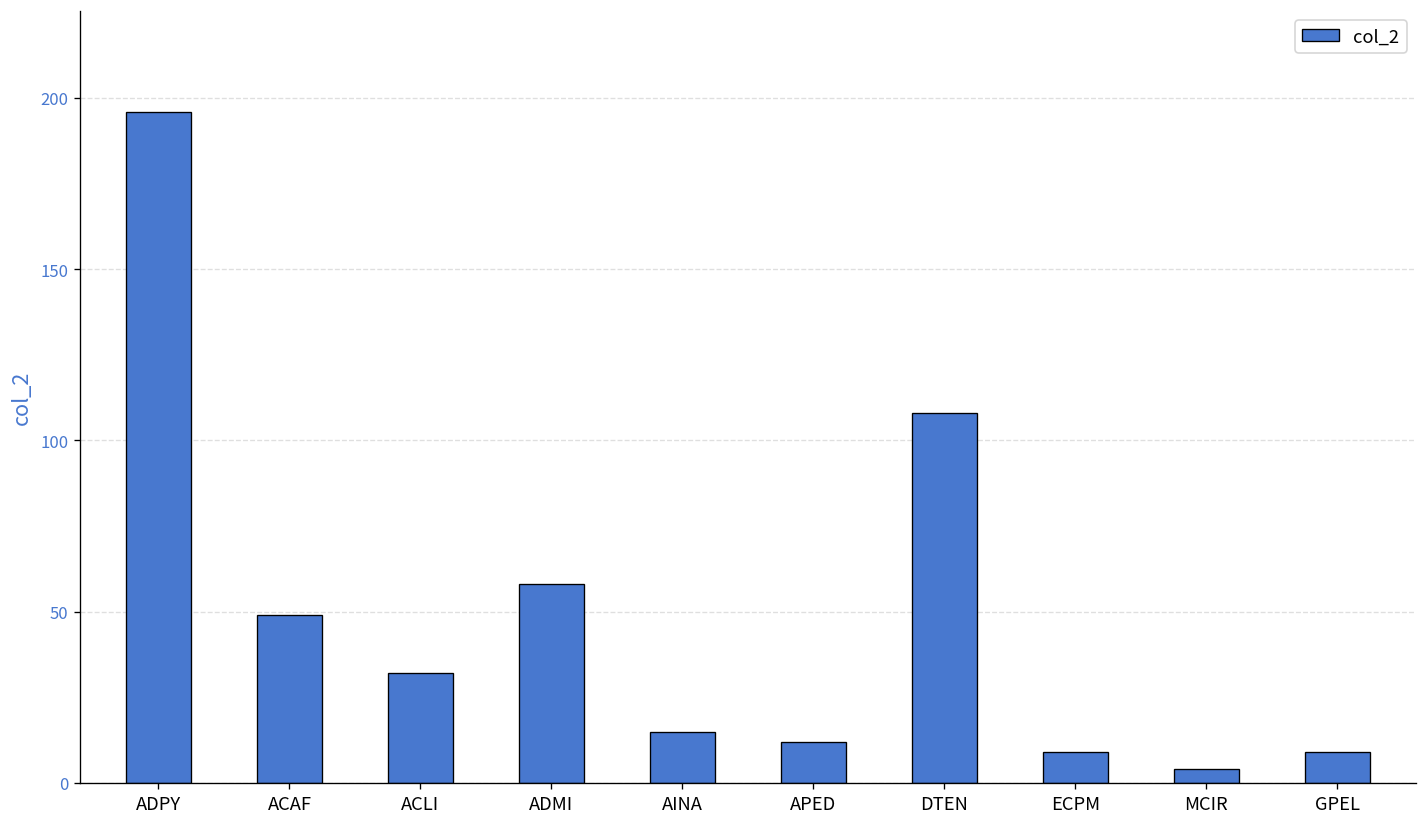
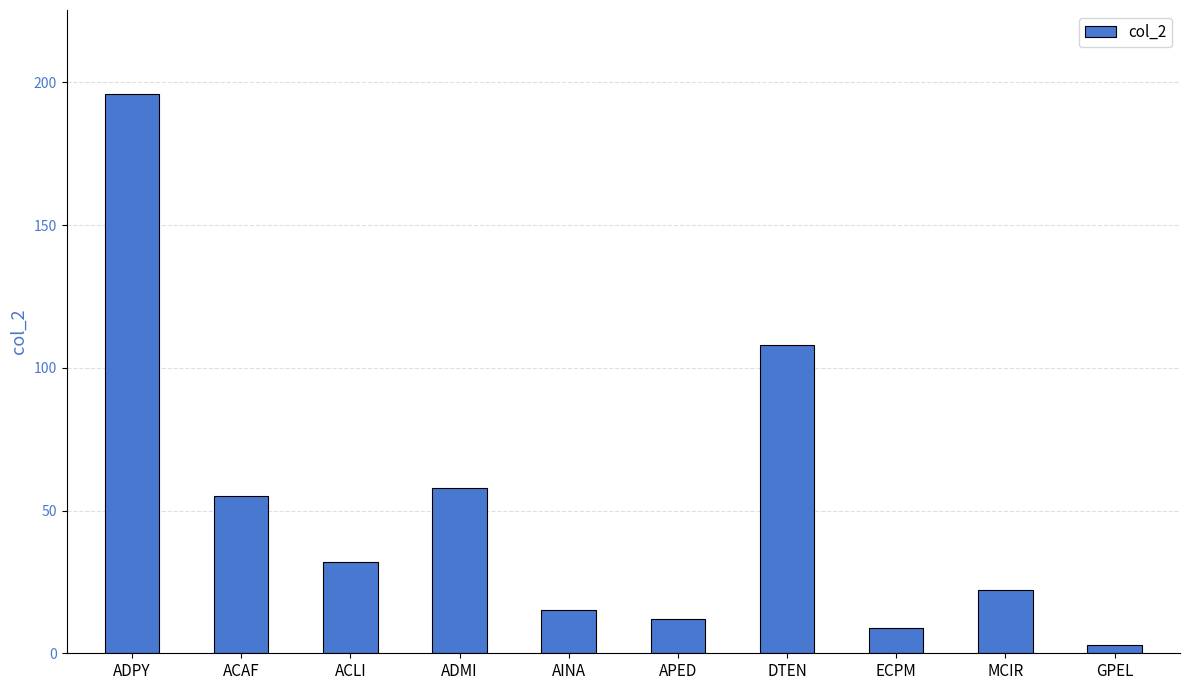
  {
    "ADPY": 196,
-   "ACAF": 49,
+   "ACAF": 55,
    "ACLI": 32,
    "ADMI": 58,
    "AINA": 15,
    "APED": 12,
    "DTEN": 108,
    "ECPM": 9,
-   "MCIR": 4,
-   "GPEL": 9
+   "MCIR": 22,
+   "GPEL": 3
  }
